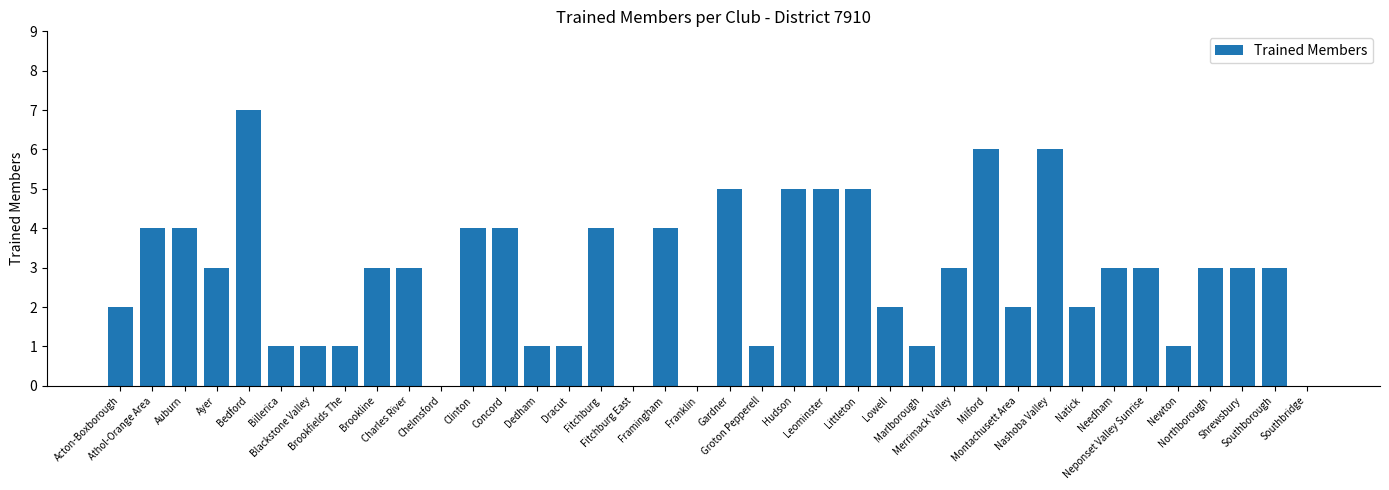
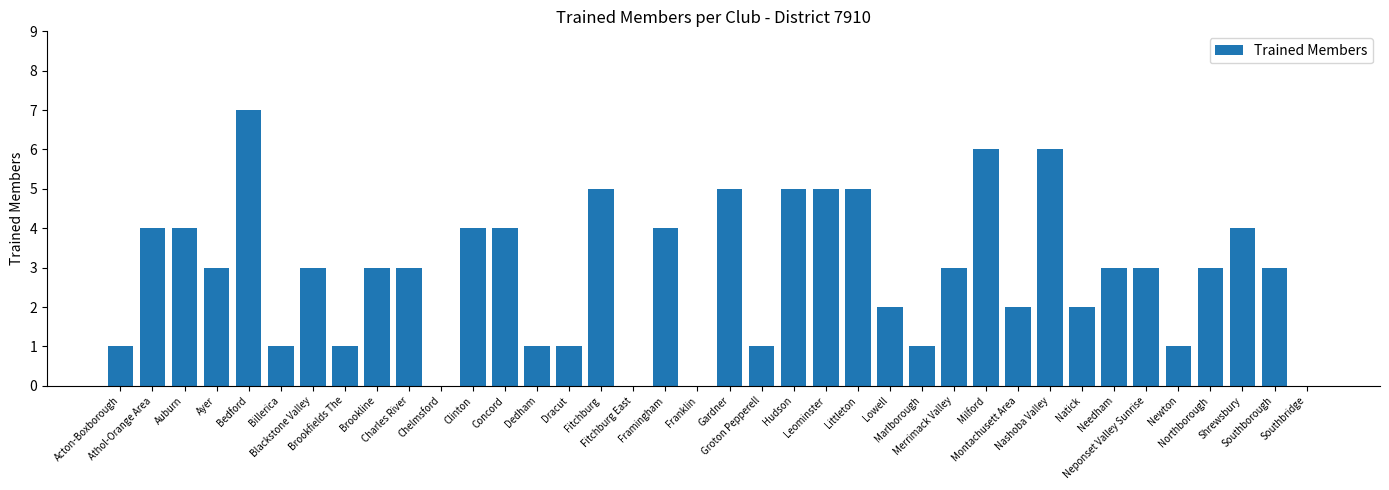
  {
-   "Acton-Boxborough": 2,
+   "Acton-Boxborough": 1,
    "Athol-Orange Area": 4,
    "Auburn": 4,
    "Ayer": 3,
    "Bedford": 7,
    "Billerica": 1,
-   "Blackstone Valley": 1,
+   "Blackstone Valley": 3,
    "Brookfields The": 1,
    "Brookline": 3,
    "Charles River": 3,
    "Chelmsford": 0,
    "Clinton": 4,
    "Concord": 4,
    "Dedham": 1,
    "Dracut": 1,
-   "Fitchburg": 4,
+   "Fitchburg": 5,
    "Fitchburg East": 0,
    "Framingham": 4,
    "Franklin": 0,
    "Gardner": 5,
    "Groton Pepperell": 1,
    "Hudson": 5,
    "Leominster": 5,
    "Littleton": 5,
    "Lowell": 2,
    "Marlborough": 1,
    "Merrimack Valley": 3,
    "Milford": 6,
    "Montachusett Area": 2,
    "Nashoba Valley": 6,
    "Natick": 2,
    "Needham": 3,
    "Neponset Valley Sunrise": 3,
    "Newton": 1,
    "Northborough": 3,
-   "Shrewsbury": 3,
+   "Shrewsbury": 4,
    "Southborough": 3,
    "Southbridge": 0
  }
